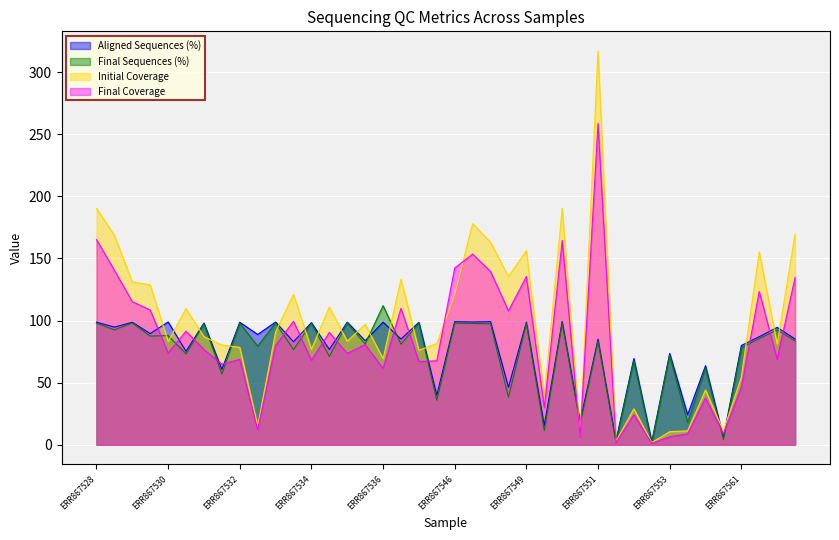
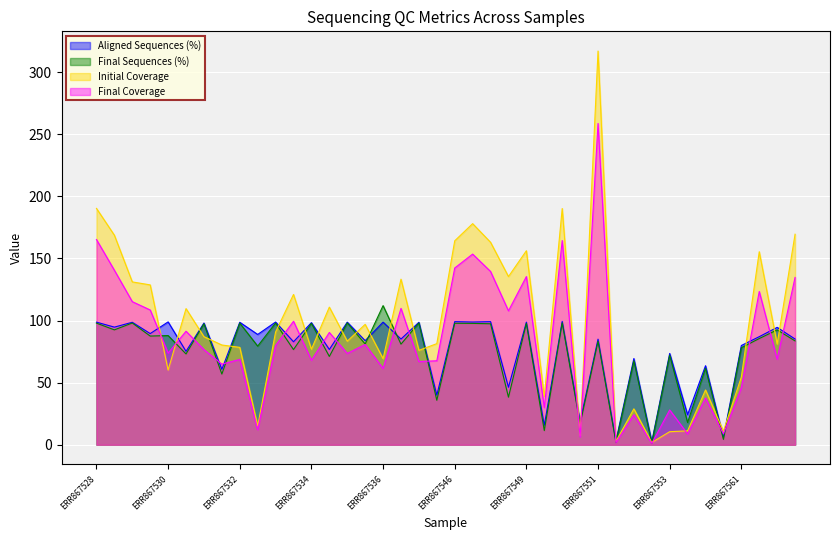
  {
    "Aligned Sequences (%)": {
      "ERR867530": 99,
      "ERR867536": 99
    },
    "Final Sequences (%)": {
      "ERR867530": 88,
      "ERR867536": 112
    },
    "Initial Coverage": {
      "ERR867528": 190,
-     "ERR867530": 83,
+     "ERR867530": 60,
      "ERR867532": 78,
      "ERR867534": 77,
      "ERR867536": 69,
-     "ERR867546": 121,
+     "ERR867546": 164,
      "ERR867549": 156,
      "ERR867551": 317,
      "ERR867553": 11,
      "ERR867561": 55
    },
    "Final Coverage": {
      "ERR867528": 165,
      "ERR867530": 74,
      "ERR867532": 69,
      "ERR867534": 68,
      "ERR867536": 61,
      "ERR867546": 142,
      "ERR867549": 135,
      "ERR867551": 259,
-     "ERR867553": 6,
+     "ERR867553": 28,
      "ERR867561": 46
    }
  }
